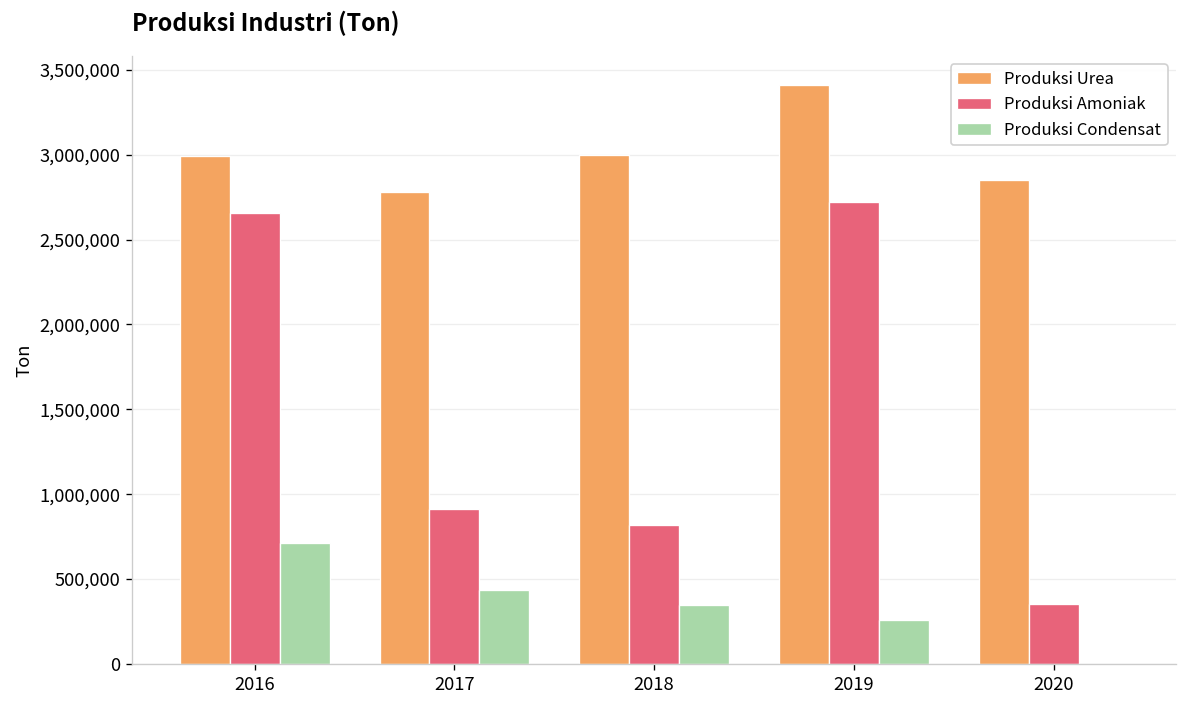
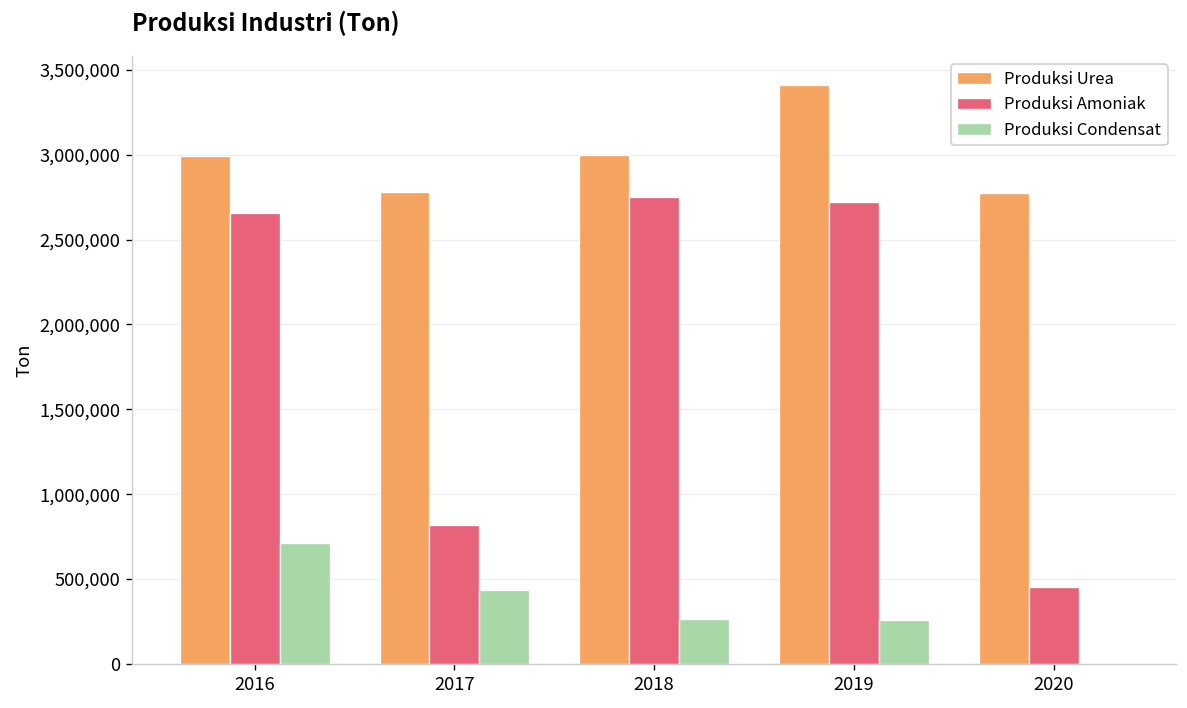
  {
    "Produksi Urea": {
      "2016": "2,990,000",
      "2017": "2,780,000",
      "2018": "3,000,000",
      "2019": "3,410,000",
-     "2020": "2,850,000"
+     "2020": "2,780,000"
    },
    "Produksi Amoniak": {
      "2016": "2,660,000",
-     "2017": "910,000",
-     "2018": "820,000",
+     "2017": "820,000",
+     "2018": "2,750,000",
      "2019": "2,720,000",
-     "2020": "350,000"
+     "2020": "450,000"
    },
    "Produksi Condensat": {
      "2016": "710,000",
      "2017": "440,000",
-     "2018": "350,000",
+     "2018": "270,000",
      "2019": "260,000",
      "2020": "0"
    }
  }
